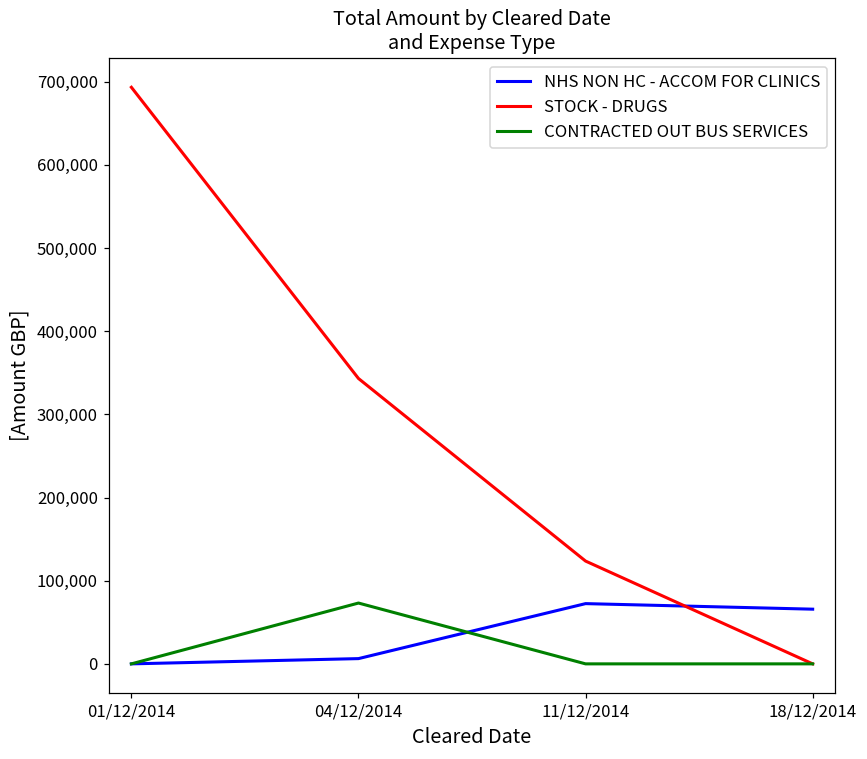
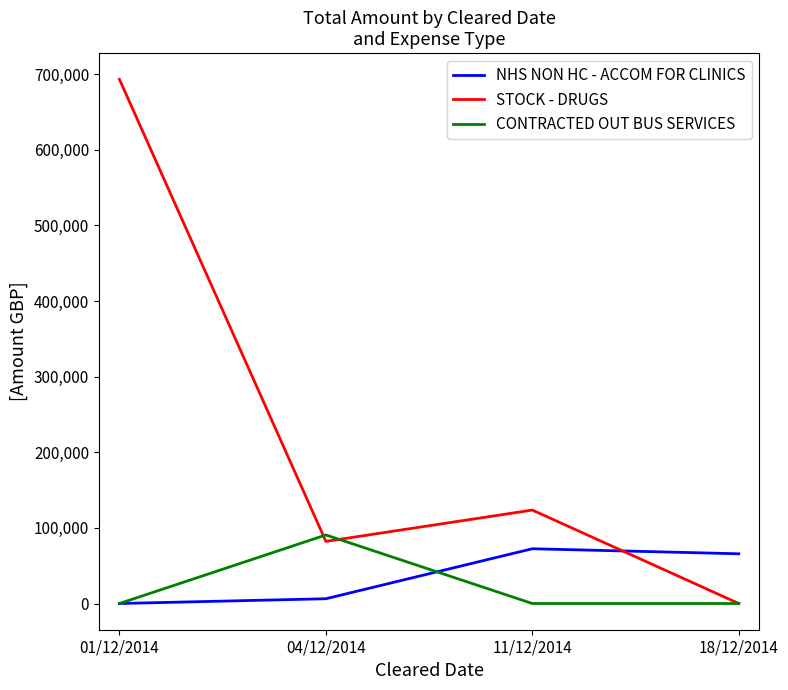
  {
    "NHS NON HC - ACCOM FOR CLINICS": {
      "04/12/2014": "10,000",
      "11/12/2014": "70,000",
      "18/12/2014": "70,000"
    },
    "STOCK - DRUGS": {
      "01/12/2014": "690,000",
-     "04/12/2014": "340,000",
+     "04/12/2014": "80,000",
      "11/12/2014": "120,000"
    },
    "CONTRACTED OUT BUS SERVICES": {
-     "04/12/2014": "70,000",
+     "04/12/2014": "90,000",
      "11/12/2014": "0"
    }
  }
